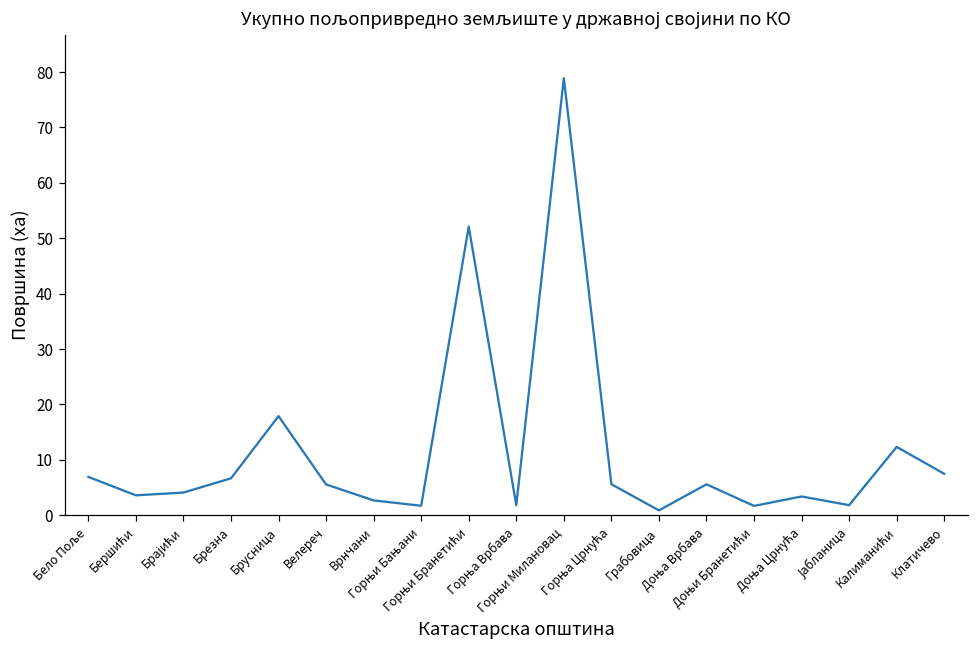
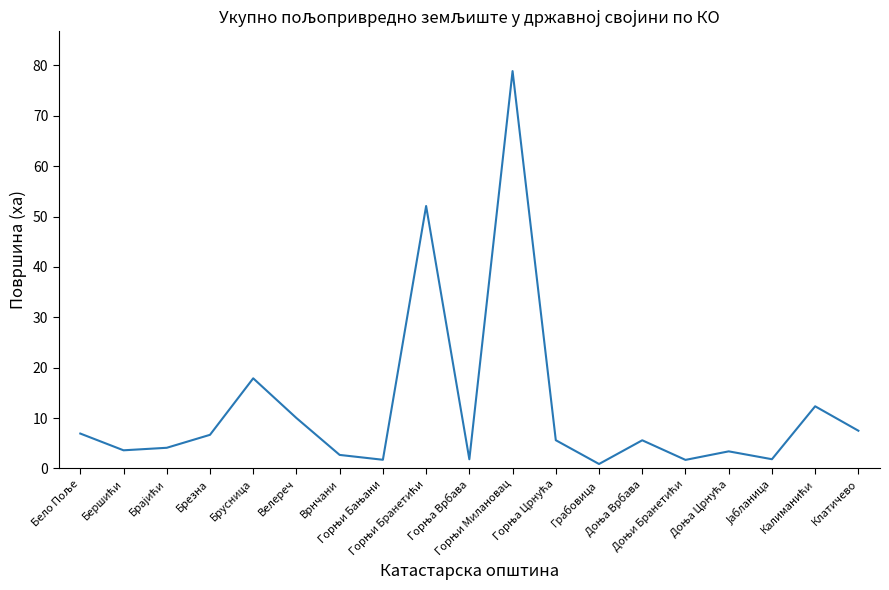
  {
    "Бело Поље": 7,
    "Бершићи": 4,
    "Брајићи": 4,
    "Брезна": 7,
    "Брусница": 18,
-   "Велереч": 6,
+   "Велереч": 10,
    "Врнчани": 3,
    "Горњи Бањани": 2,
    "Горњи Бранетићи": 52,
    "Горња Врбава": 2,
    "Горњи Милановац": 79,
    "Горња Црнућа": 6,
    "Грабовица": 1,
    "Доња Врбава": 6,
    "Доњи Бранетићи": 2,
    "Доња Црнућа": 3,
    "Јабланица": 2,
    "Калиманићи": 12,
    "Клатичево": 7
  }
